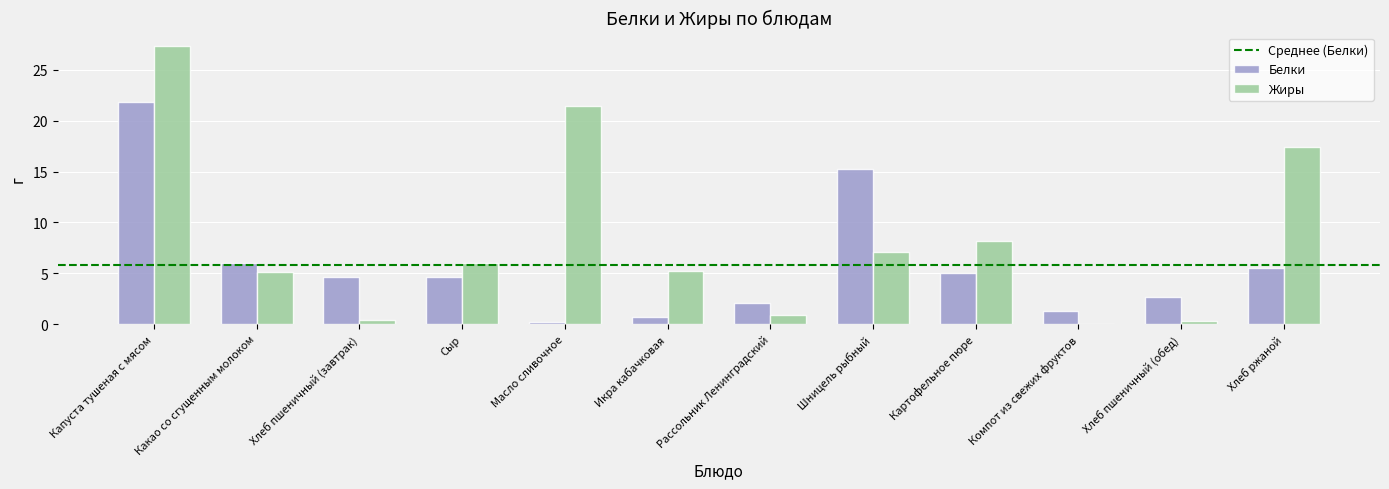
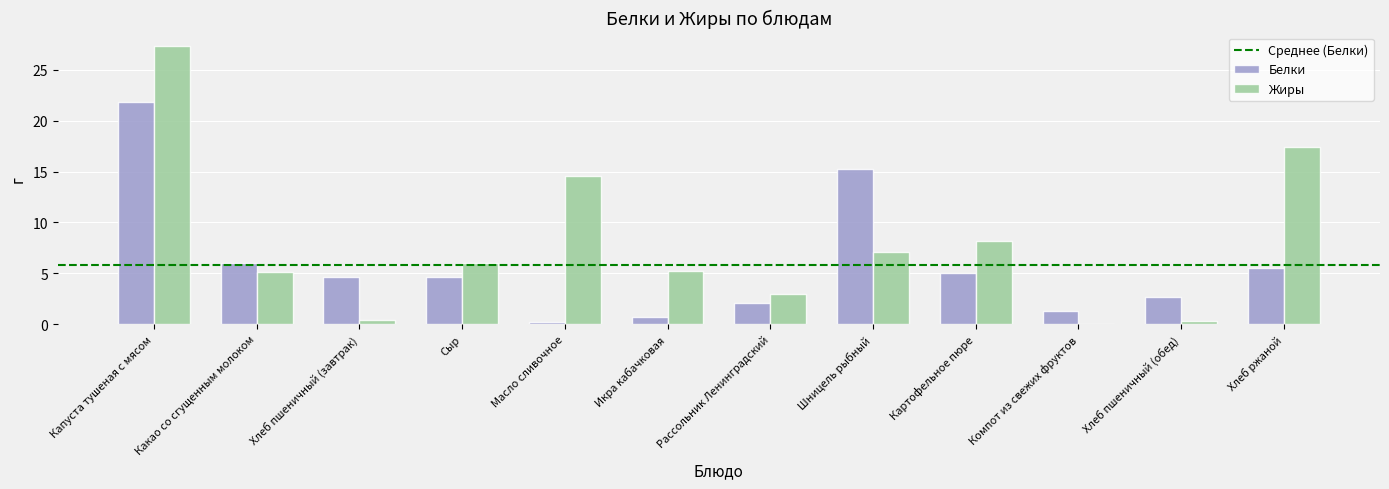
  {
    "Белки": {
      "Капуста тушеная с мясом": 21.8,
      "Какао со сгущенным молоком": 6.0,
      "Хлеб пшеничный (завтрак)": 4.6,
      "Сыр": 4.6,
      "Икра кабачковая": 0.7,
      "Рассольник Ленинградский": 2.1,
      "Шницель рыбный": 15.2,
      "Картофельное пюре": 5.0,
      "Компот из свежих фруктов": 1.3,
      "Хлеб пшеничный (обед)": 2.7,
      "Хлеб ржаной": 5.5
    },
    "Жиры": {
      "Капуста тушеная с мясом": 27.3,
      "Какао со сгущенным молоком": 5.1,
      "Хлеб пшеничный (завтрак)": 0.4,
      "Сыр": 6.0,
-     "Масло сливочное": 21.4,
+     "Масло сливочное": 14.6,
      "Икра кабачковая": 5.2,
-     "Рассольник Ленинградский": 0.9,
+     "Рассольник Ленинградский": 3.0,
      "Шницель рыбный": 7.1,
      "Картофельное пюре": 8.2,
      "Компот из свежих фруктов": 0.0,
      "Хлеб пшеничный (обед)": 0.4,
      "Хлеб ржаной": 17.4
    }
  }
